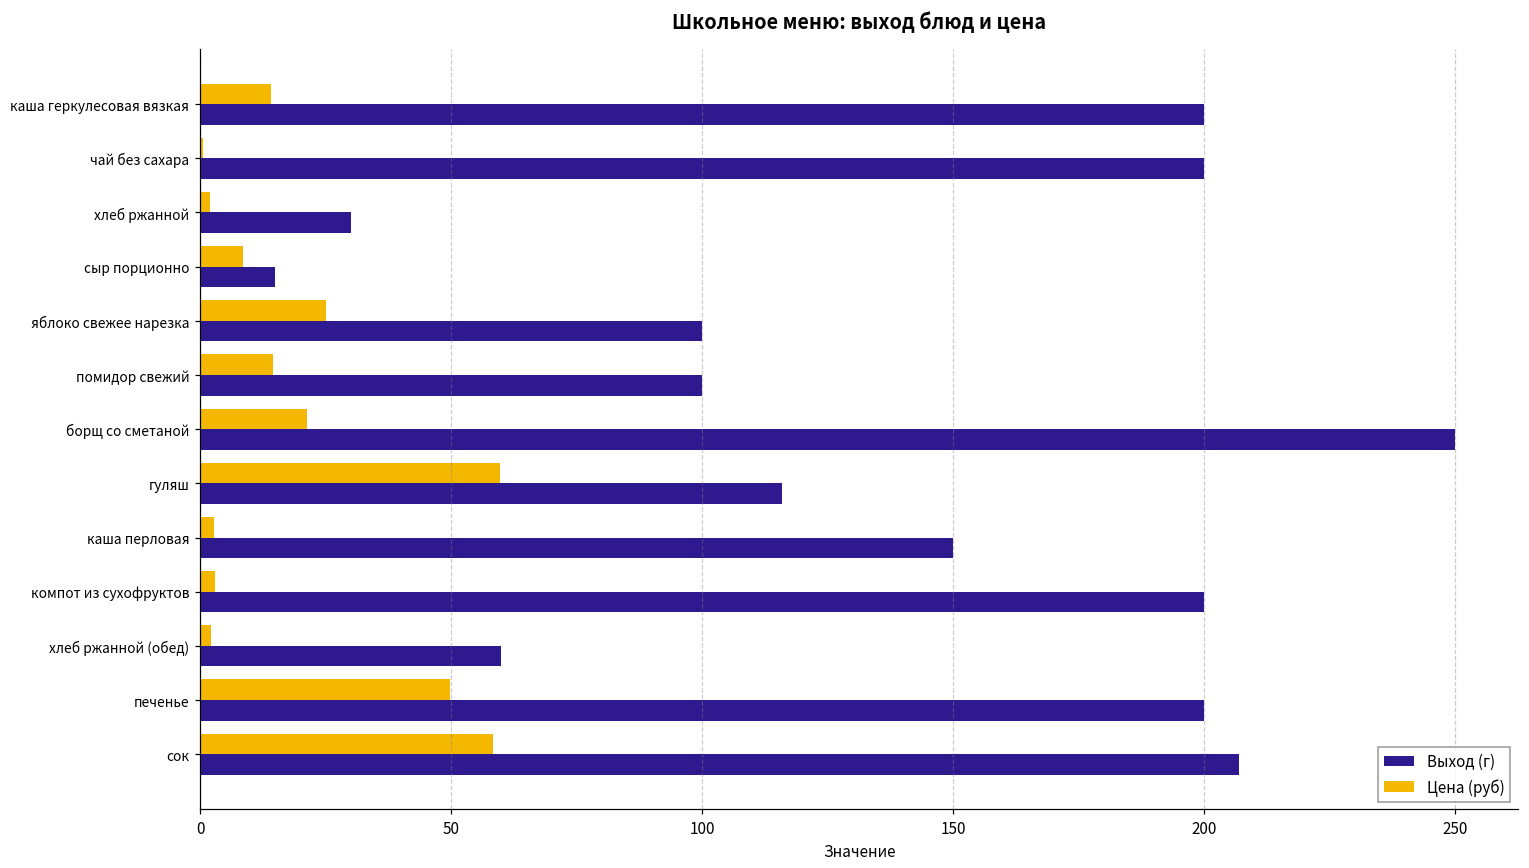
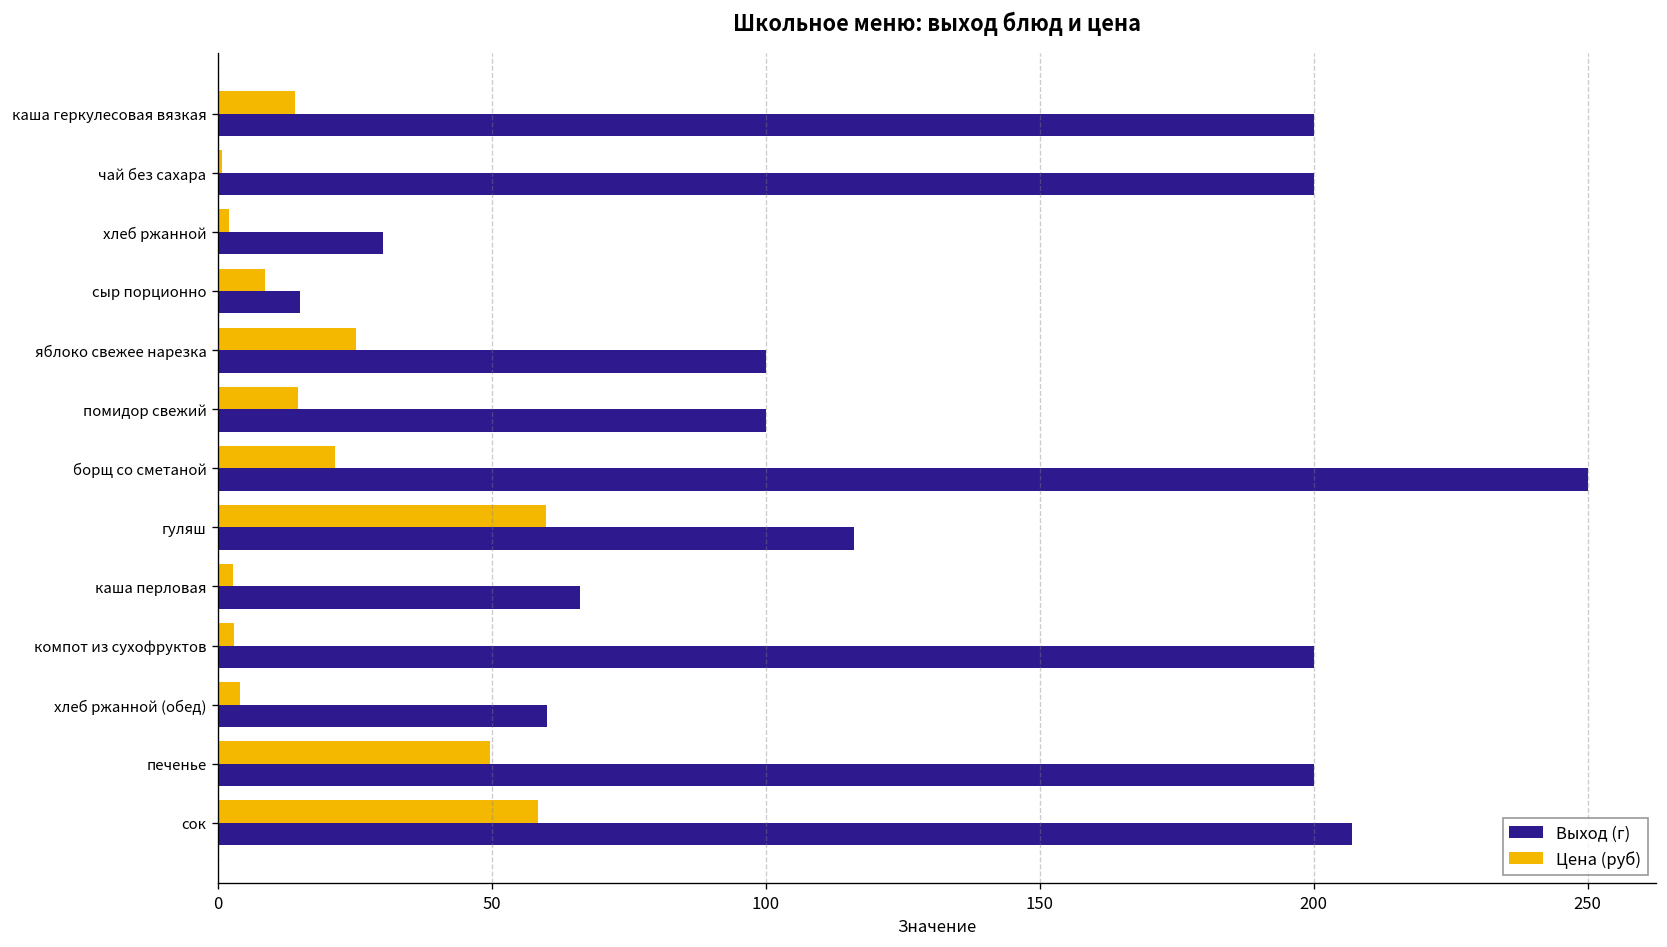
  {
    "Выход (г)": {
      "каша геркулесовая вязкая": 200,
      "чай без сахара": 200,
      "хлеб ржанной": 30,
      "сыр порционно": 15,
      "яблоко свежее нарезка": 100,
      "помидор свежий": 100,
      "борщ со сметаной": 250,
      "гуляш": 116,
-     "каша перловая": 150,
+     "каша перловая": 66,
      "компот из сухофруктов": 200,
      "хлеб ржанной (обед)": 60,
      "печенье": 200,
      "сок": 207
    },
    "Цена (руб)": {
      "каша геркулесовая вязкая": 14,
      "чай без сахара": 1,
      "хлеб ржанной": 2,
      "сыр порционно": 9,
      "яблоко свежее нарезка": 25,
      "помидор свежий": 15,
      "борщ со сметаной": 21,
      "гуляш": 60,
      "каша перловая": 3,
      "компот из сухофруктов": 3,
-     "хлеб ржанной (обед)": 2,
+     "хлеб ржанной (обед)": 4,
      "печенье": 50,
      "сок": 58
    }
  }
